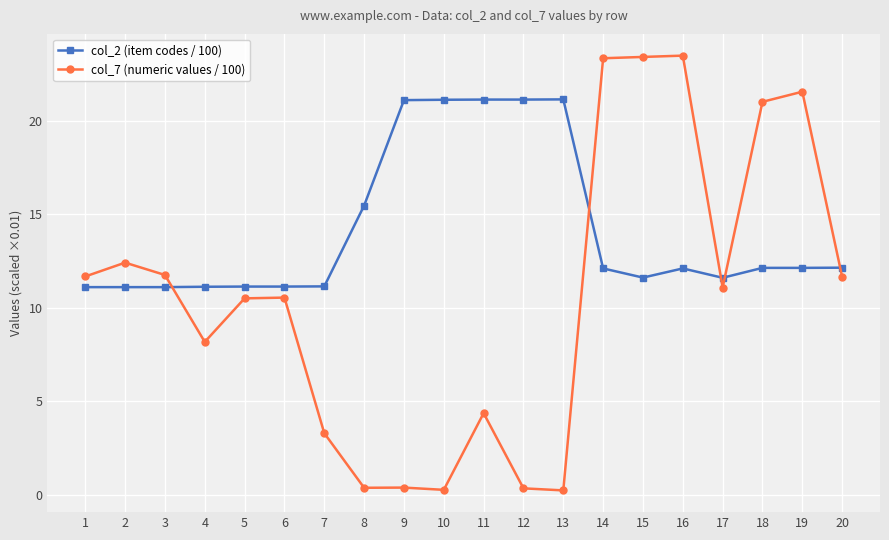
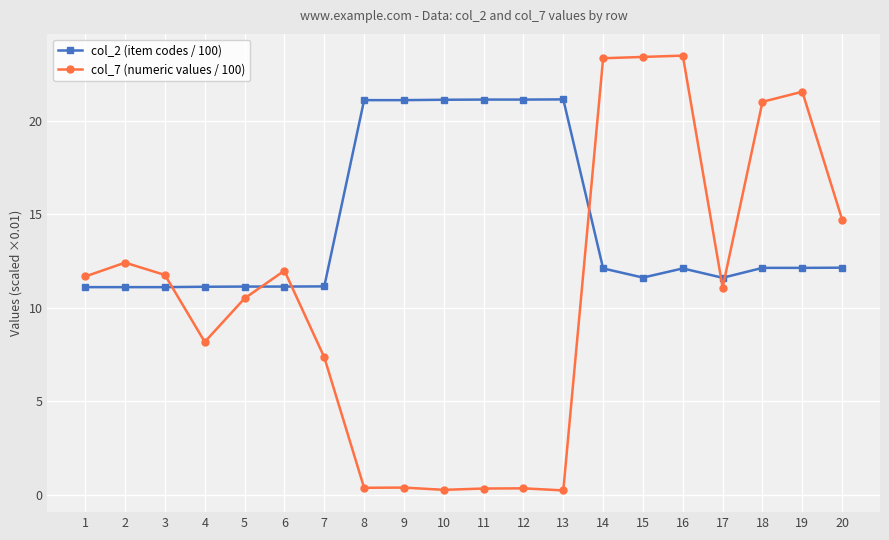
  {
    "col_2 (item codes / 100)": {
      "1": 11.1,
      "2": 11.1,
      "3": 11.1,
      "4": 11.1,
      "5": 11.1,
      "6": 11.1,
      "7": 11.2,
-     "8": 15.5,
+     "8": 21.1,
      "9": 21.1,
      "10": 21.1,
      "11": 21.1,
      "12": 21.1,
      "13": 21.2,
      "14": 12.1,
      "15": 11.6,
      "16": 12.1,
      "17": 11.6,
      "18": 12.1,
      "19": 12.1,
      "20": 12.2
    },
    "col_7 (numeric values / 100)": {
      "1": 11.7,
      "2": 12.4,
      "3": 11.8,
      "4": 8.2,
      "5": 10.5,
-     "6": 10.6,
-     "7": 3.3,
+     "6": 12.0,
+     "7": 7.4,
      "8": 0.4,
      "9": 0.4,
      "10": 0.3,
-     "11": 4.4,
+     "11": 0.3,
      "12": 0.4,
      "13": 0.2,
      "14": 23.4,
      "15": 23.4,
      "16": 23.5,
      "17": 11.1,
      "18": 21.0,
      "19": 21.6,
-     "20": 11.7
+     "20": 14.7
    }
  }
